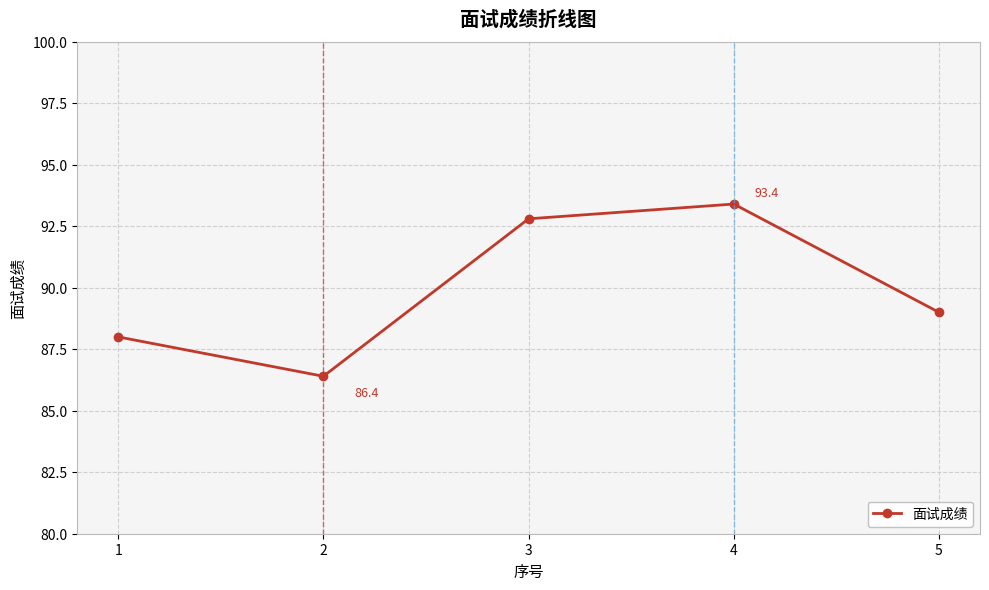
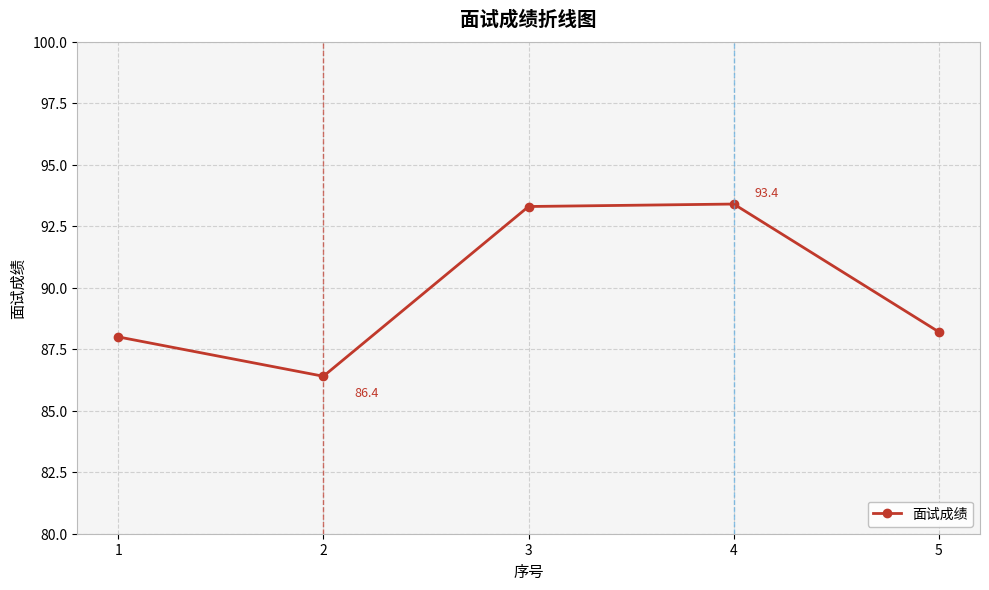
  {
    "1": 88.0,
    "2": 86.4,
-   "3": 92.8,
-   "5": 89.0
+   "3": 93.3,
+   "5": 88.2
  }
